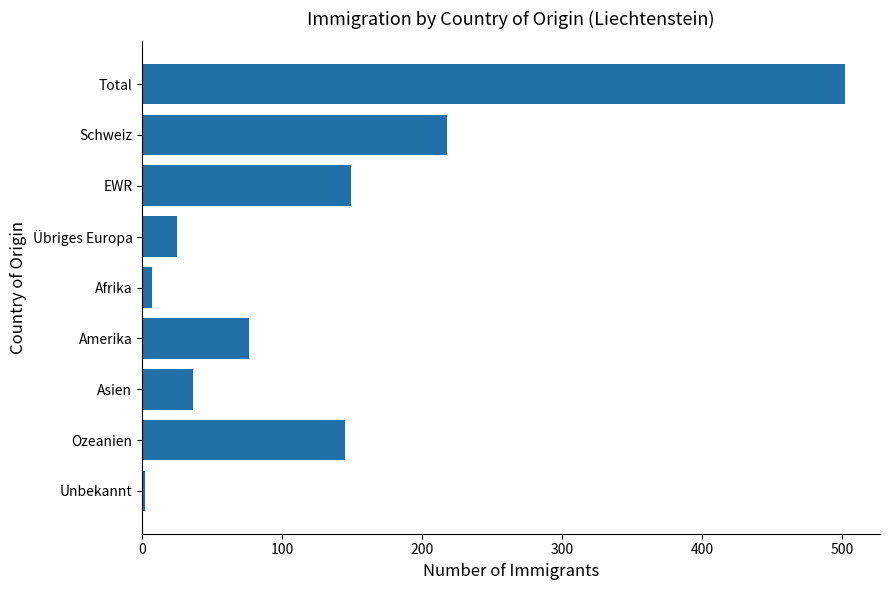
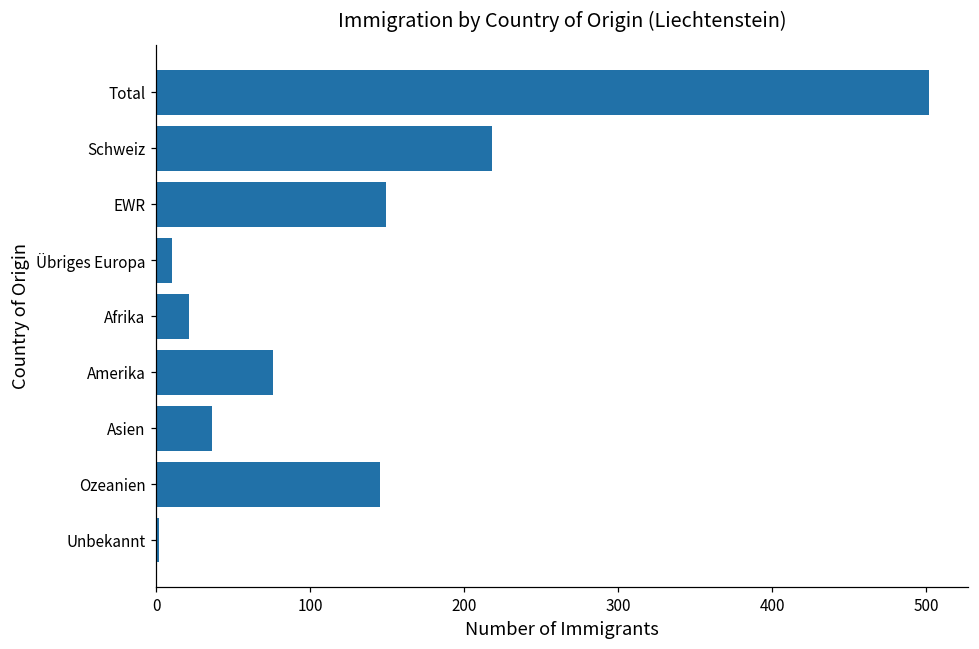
  {
    "Total": 502,
    "Schweiz": 218,
    "EWR": 149,
-   "Übriges Europa": 25,
-   "Afrika": 7,
+   "Übriges Europa": 10,
+   "Afrika": 21,
    "Amerika": 76,
    "Asien": 36,
    "Ozeanien": 145,
    "Unbekannt": 2
  }
